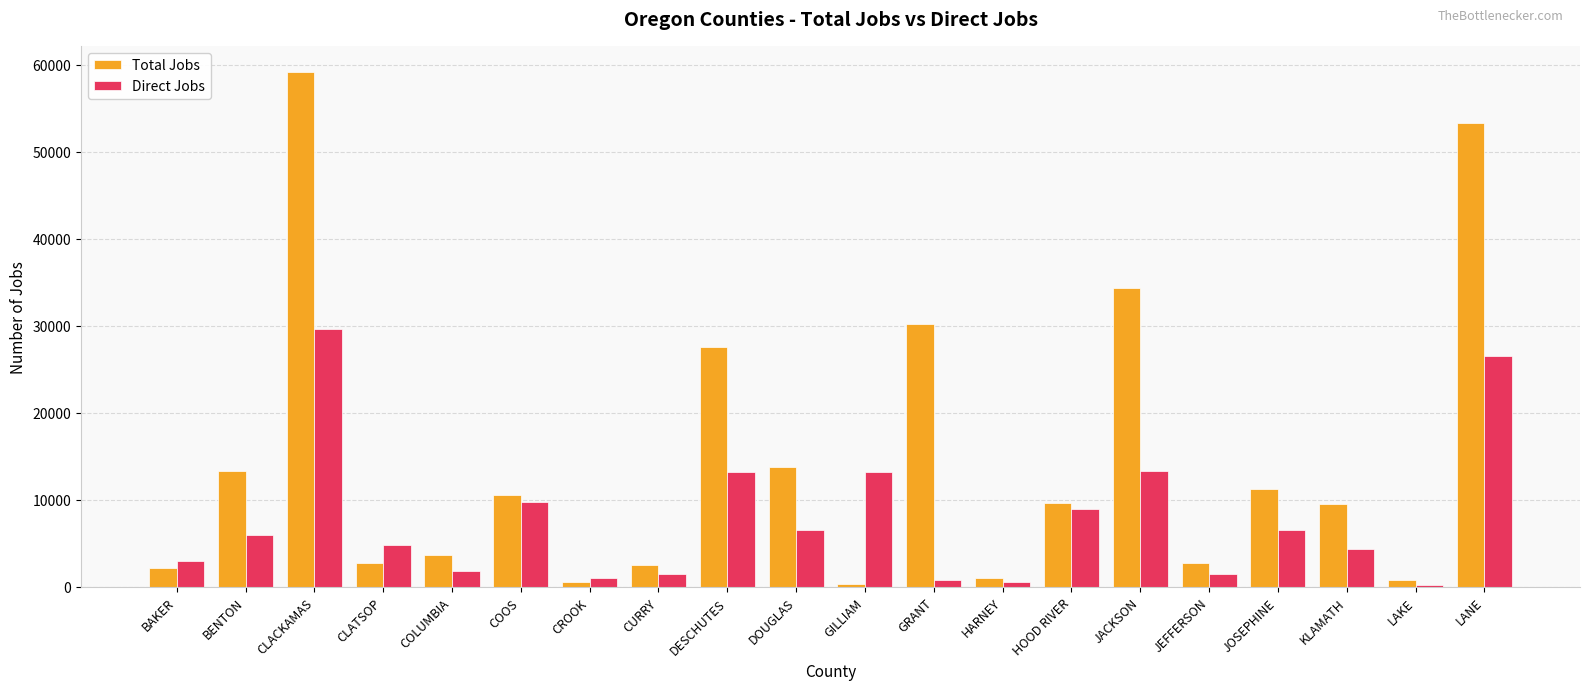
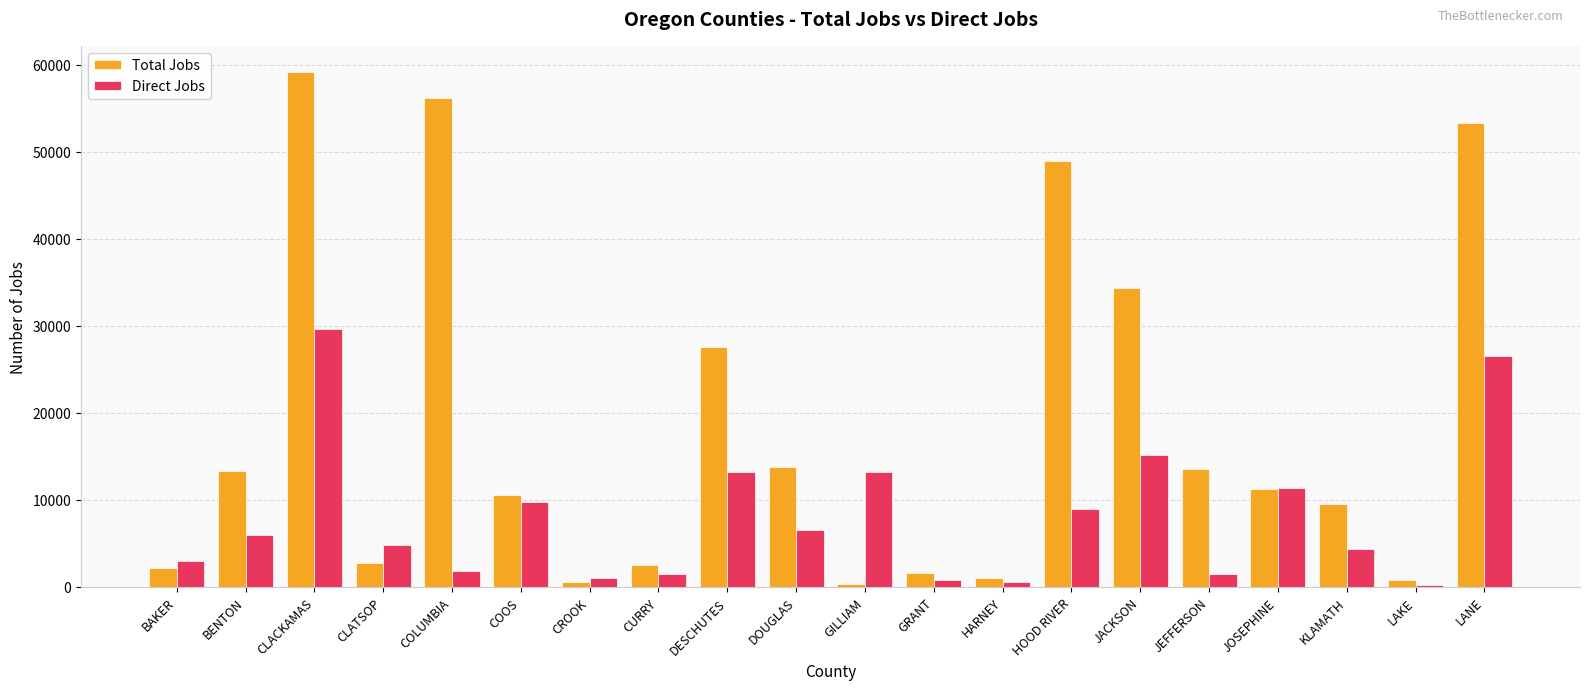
  {
    "Total Jobs": {
      "BAKER": 2000,
      "BENTON": 13000,
      "CLACKAMAS": 59000,
      "CLATSOP": 3000,
-     "COLUMBIA": 4000,
+     "COLUMBIA": 56000,
      "COOS": 11000,
      "CROOK": 1000,
      "CURRY": 3000,
      "DESCHUTES": 28000,
      "DOUGLAS": 14000,
-     "GRANT": 30000,
+     "GRANT": 2000,
      "HARNEY": 1000,
-     "HOOD RIVER": 10000,
+     "HOOD RIVER": 49000,
      "JACKSON": 34000,
-     "JEFFERSON": 3000,
+     "JEFFERSON": 14000,
      "JOSEPHINE": 11000,
      "KLAMATH": 10000,
      "LAKE": 1000,
      "LANE": 53000
    },
    "Direct Jobs": {
      "BAKER": 3000,
      "BENTON": 6000,
      "CLACKAMAS": 30000,
      "CLATSOP": 5000,
      "COLUMBIA": 2000,
      "COOS": 10000,
      "CROOK": 1000,
      "CURRY": 1000,
      "DESCHUTES": 13000,
      "DOUGLAS": 7000,
      "GILLIAM": 13000,
      "GRANT": 1000,
      "HARNEY": 1000,
      "HOOD RIVER": 9000,
-     "JACKSON": 13000,
+     "JACKSON": 15000,
      "JEFFERSON": 1000,
-     "JOSEPHINE": 7000,
+     "JOSEPHINE": 11000,
      "KLAMATH": 4000,
      "LANE": 27000
    }
  }
